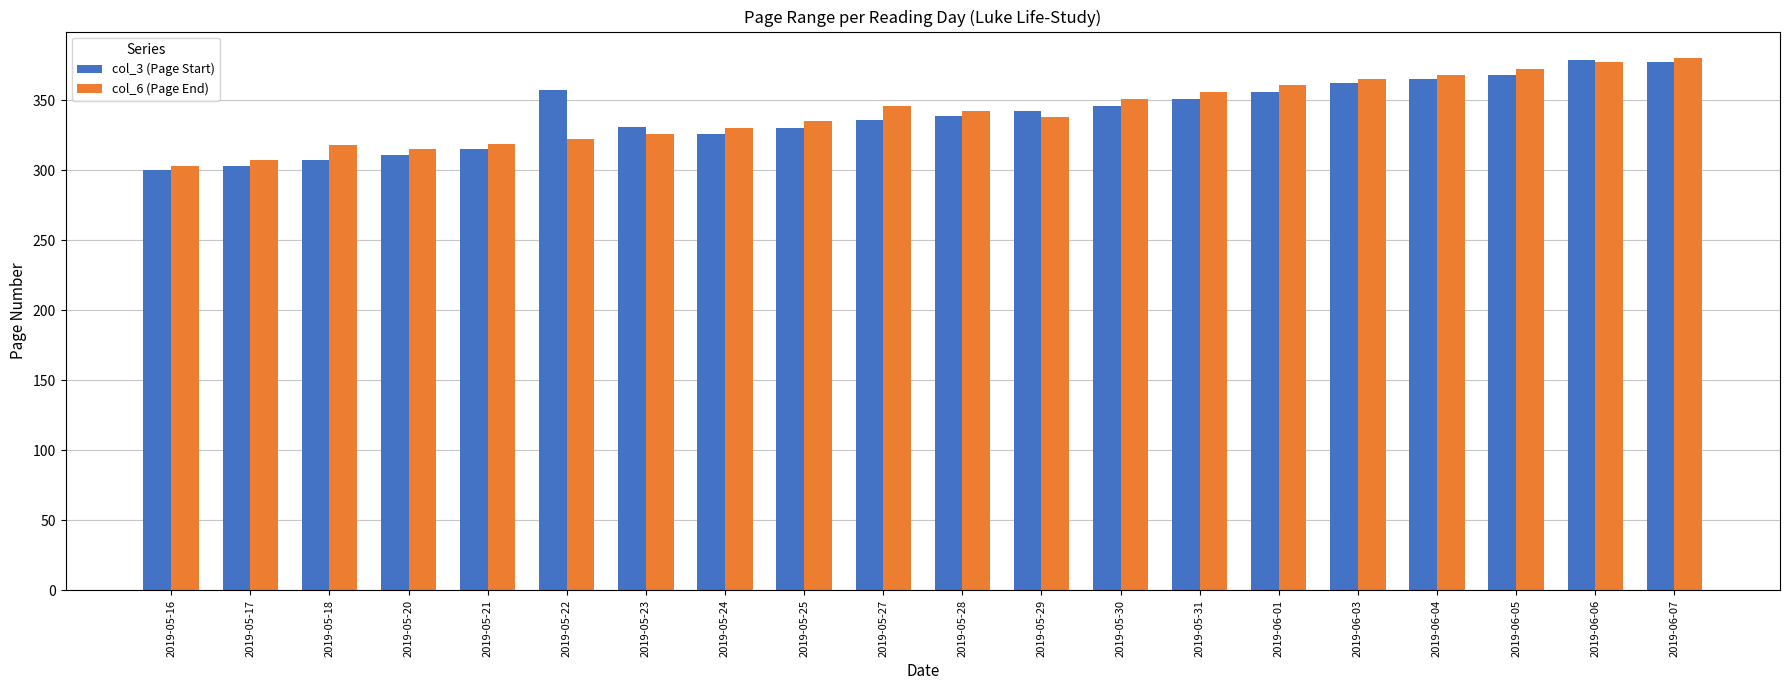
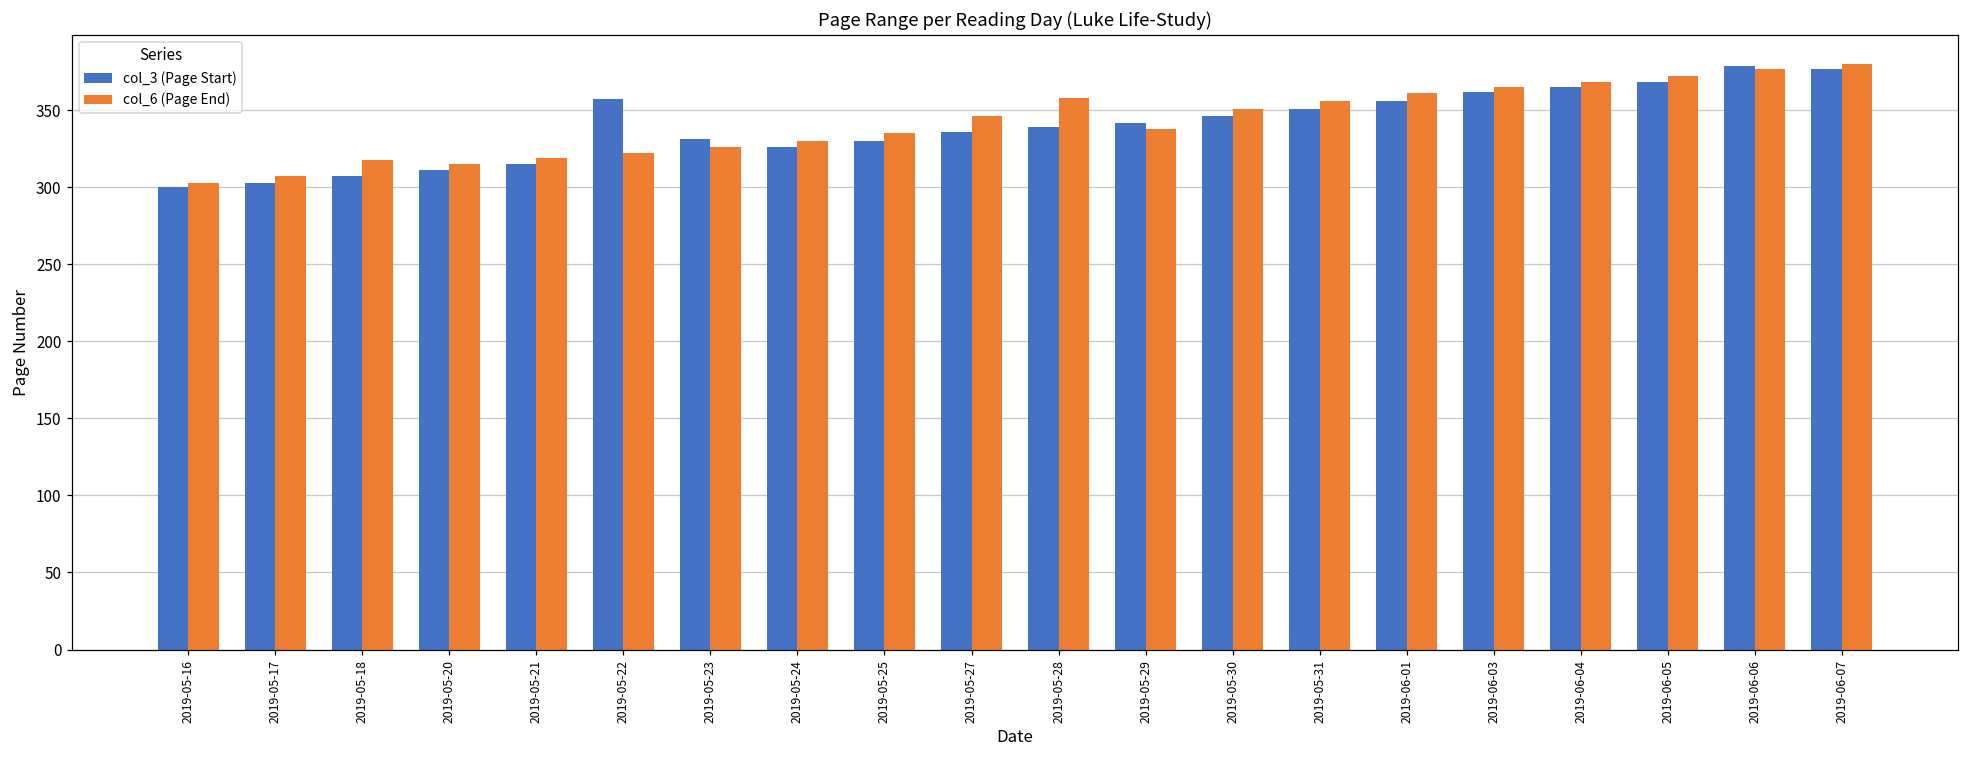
  {
    "col_3 (Page Start)": {
      "2019-05-16": 300,
      "2019-05-17": 303,
      "2019-05-18": 307,
      "2019-05-20": 311,
      "2019-05-21": 315,
      "2019-05-22": 357,
      "2019-05-23": 331,
      "2019-05-24": 326,
      "2019-05-25": 330,
      "2019-05-27": 336,
      "2019-05-28": 339,
      "2019-05-29": 342,
      "2019-05-30": 346,
      "2019-05-31": 351,
      "2019-06-01": 356,
      "2019-06-03": 362,
      "2019-06-04": 365,
      "2019-06-05": 368,
      "2019-06-06": 379,
      "2019-06-07": 377
    },
    "col_6 (Page End)": {
      "2019-05-16": 303,
      "2019-05-17": 307,
      "2019-05-18": 318,
      "2019-05-20": 315,
      "2019-05-21": 319,
      "2019-05-22": 322,
      "2019-05-23": 326,
      "2019-05-24": 330,
      "2019-05-25": 335,
      "2019-05-27": 346,
-     "2019-05-28": 342,
+     "2019-05-28": 358,
      "2019-05-29": 338,
      "2019-05-30": 351,
      "2019-05-31": 356,
      "2019-06-01": 361,
      "2019-06-03": 365,
      "2019-06-04": 368,
      "2019-06-05": 372,
      "2019-06-06": 377,
      "2019-06-07": 380
    }
  }
